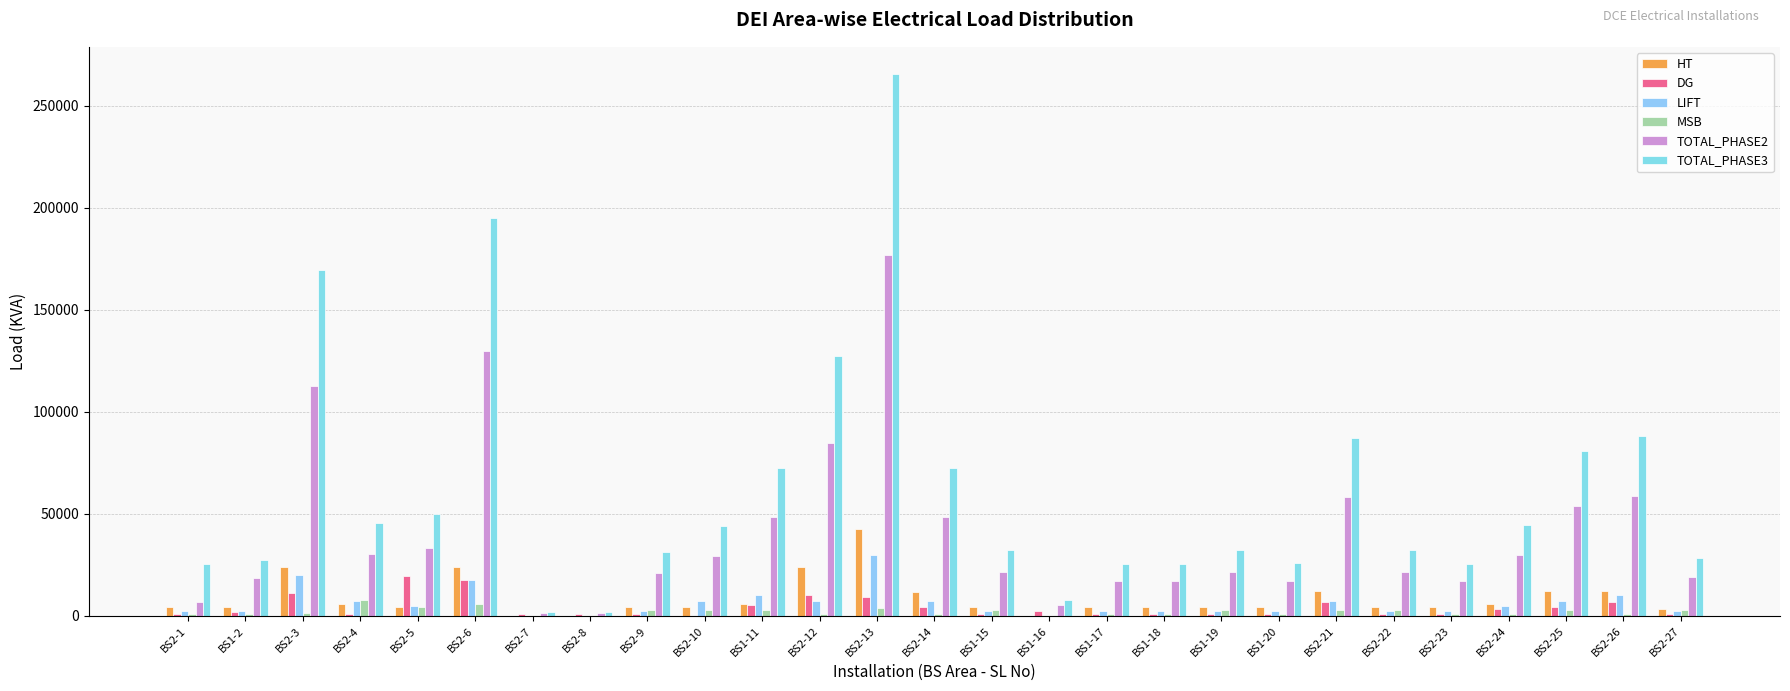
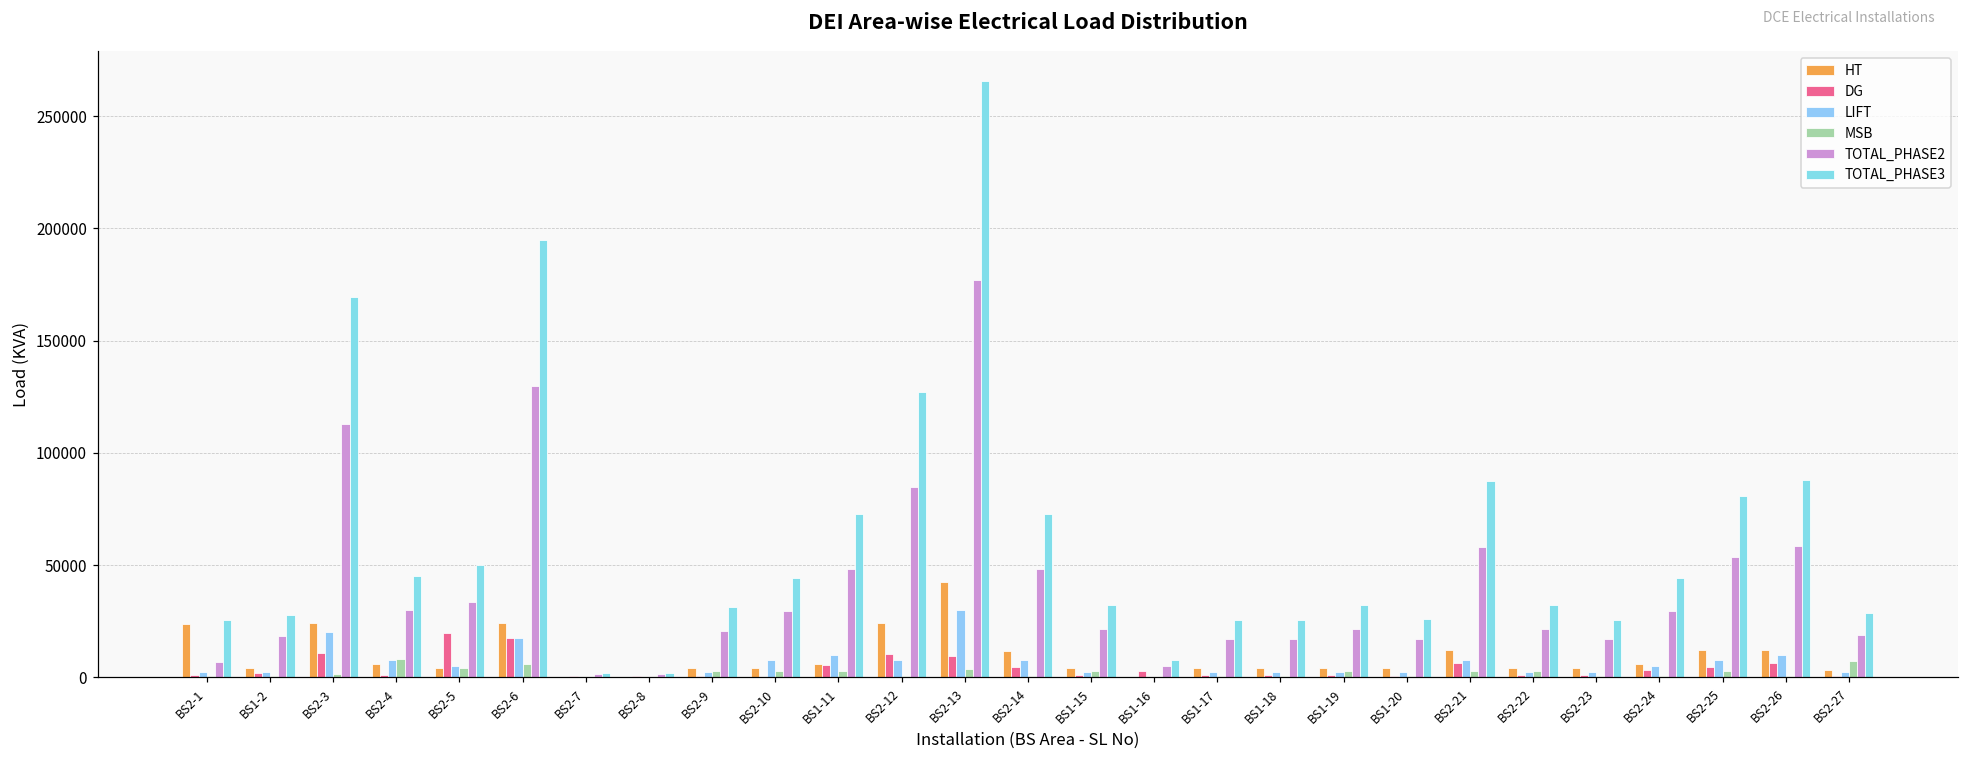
  {
    "HT": {
-     "BS2-1": 4000,
+     "BS2-1": 24000,
      "BS1-2": 4000,
      "BS2-3": 24000,
      "BS2-4": 6000,
      "BS2-5": 4000,
      "BS2-6": 24000,
      "BS2-7": 0,
      "BS2-8": 0,
      "BS2-9": 4000,
      "BS2-10": 4000,
      "BS1-11": 6000,
      "BS2-12": 24000,
      "BS2-13": 42000,
      "BS2-14": 12000,
      "BS1-15": 4000,
      "BS1-16": 0,
      "BS1-17": 4000,
      "BS1-18": 4000,
      "BS1-19": 4000,
      "BS1-20": 4000,
      "BS2-21": 12000,
      "BS2-22": 4000,
      "BS2-23": 4000,
      "BS2-24": 6000,
      "BS2-25": 12000,
      "BS2-26": 12000,
      "BS2-27": 3000
    },
    "DG": {
      "BS1-2": 2000,
      "BS2-3": 11000,
      "BS2-5": 20000,
      "BS2-6": 17000,
      "BS2-10": 0,
      "BS1-11": 5000,
      "BS2-12": 10000,
      "BS2-13": 9000,
      "BS2-14": 4000,
      "BS1-16": 3000,
      "BS2-21": 7000,
      "BS2-24": 3000,
      "BS2-25": 4000,
      "BS2-26": 7000
    },
    "MSB": {
      "BS2-3": 1000,
      "BS2-4": 8000,
      "BS2-5": 4000,
      "BS2-6": 6000,
      "BS2-7": 0,
      "BS2-8": 0,
      "BS2-9": 3000,
      "BS2-10": 3000,
      "BS1-11": 3000,
      "BS2-13": 4000,
      "BS1-15": 3000,
      "BS1-16": 0,
      "BS1-19": 3000,
      "BS2-21": 3000,
      "BS2-22": 3000,
      "BS2-25": 3000,
-     "BS2-27": 3000
+     "BS2-27": 7000
    },
    "TOTAL_PHASE2": {
      "BS2-1": 7000,
      "BS1-2": 18000,
      "BS2-3": 113000,
      "BS2-4": 30000,
      "BS2-5": 33000,
      "BS2-6": 130000,
      "BS2-7": 1000,
      "BS2-8": 1000,
      "BS2-9": 21000,
      "BS2-10": 29000,
      "BS1-11": 48000,
      "BS2-12": 85000,
      "BS2-13": 177000,
      "BS2-14": 48000,
      "BS1-15": 22000,
      "BS1-16": 5000,
      "BS1-17": 17000,
      "BS1-18": 17000,
      "BS1-19": 22000,
      "BS1-20": 17000,
      "BS2-21": 58000,
      "BS2-22": 22000,
      "BS2-23": 17000,
      "BS2-24": 30000,
      "BS2-25": 54000,
      "BS2-26": 59000,
      "BS2-27": 19000
    }
  }
